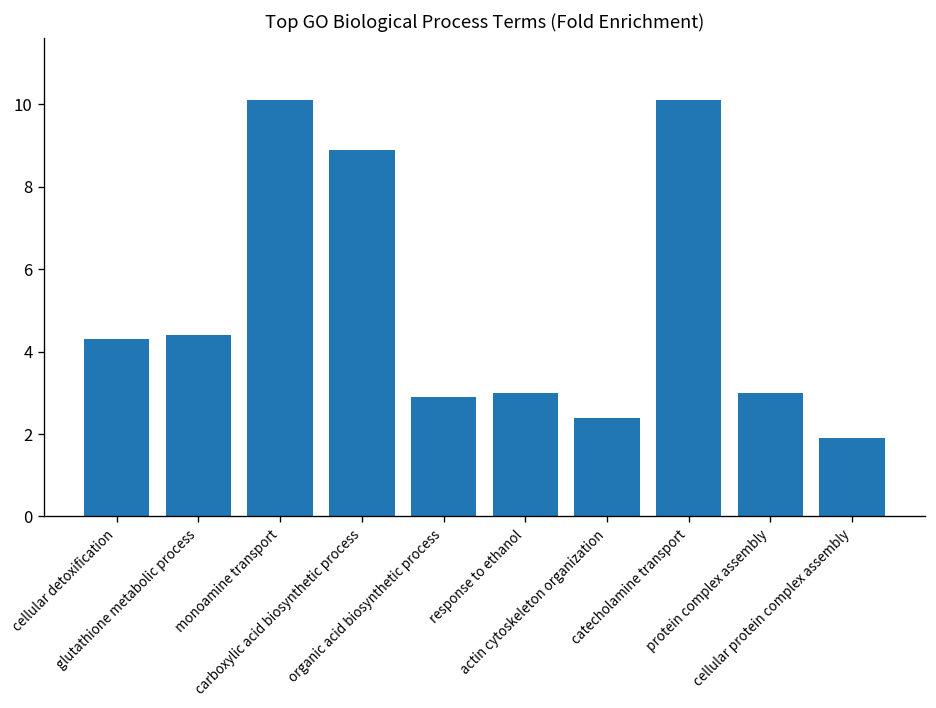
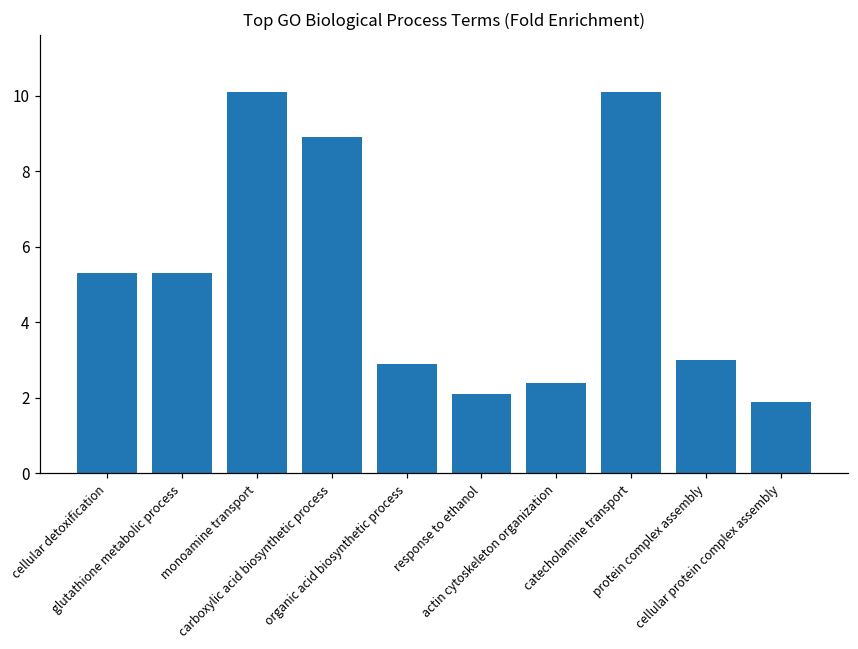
  {
-   "cellular detoxification": 4.3,
-   "glutathione metabolic process": 4.4,
+   "cellular detoxification": 5.3,
+   "glutathione metabolic process": 5.3,
    "monoamine transport": 10.1,
    "carboxylic acid biosynthetic process": 8.9,
    "organic acid biosynthetic process": 2.9,
-   "response to ethanol": 3.0,
+   "response to ethanol": 2.1,
    "actin cytoskeleton organization": 2.4,
    "catecholamine transport": 10.1,
    "protein complex assembly": 3.0,
    "cellular protein complex assembly": 1.9
  }
